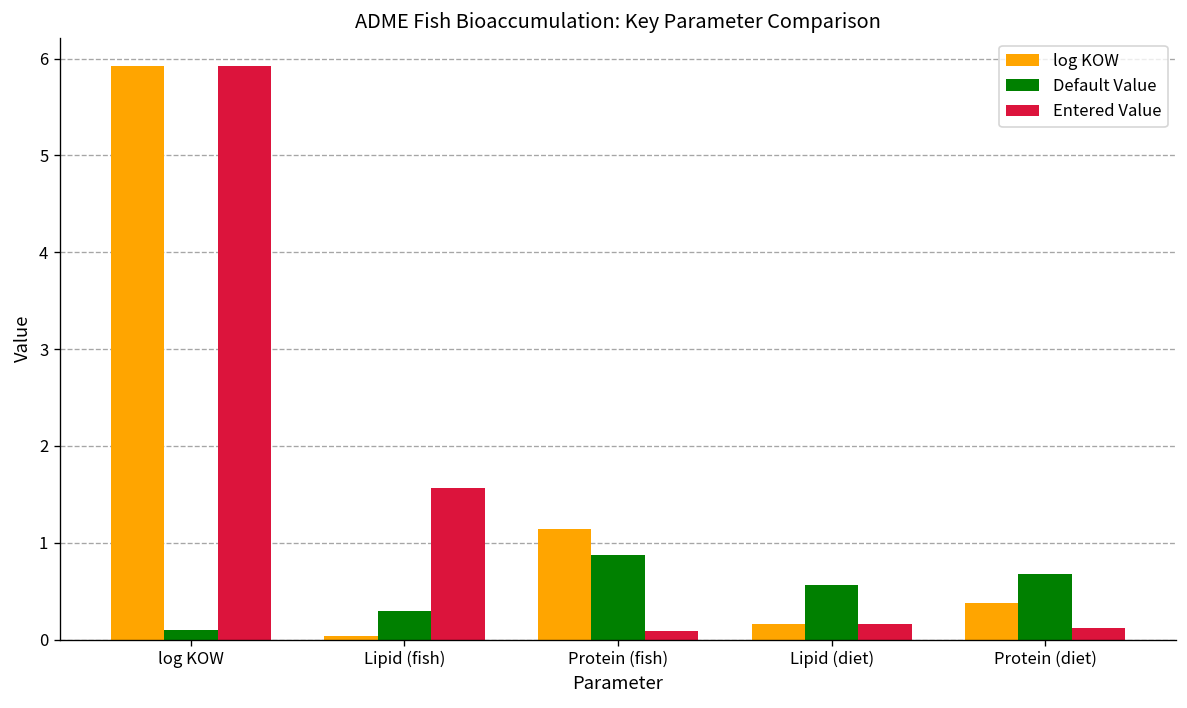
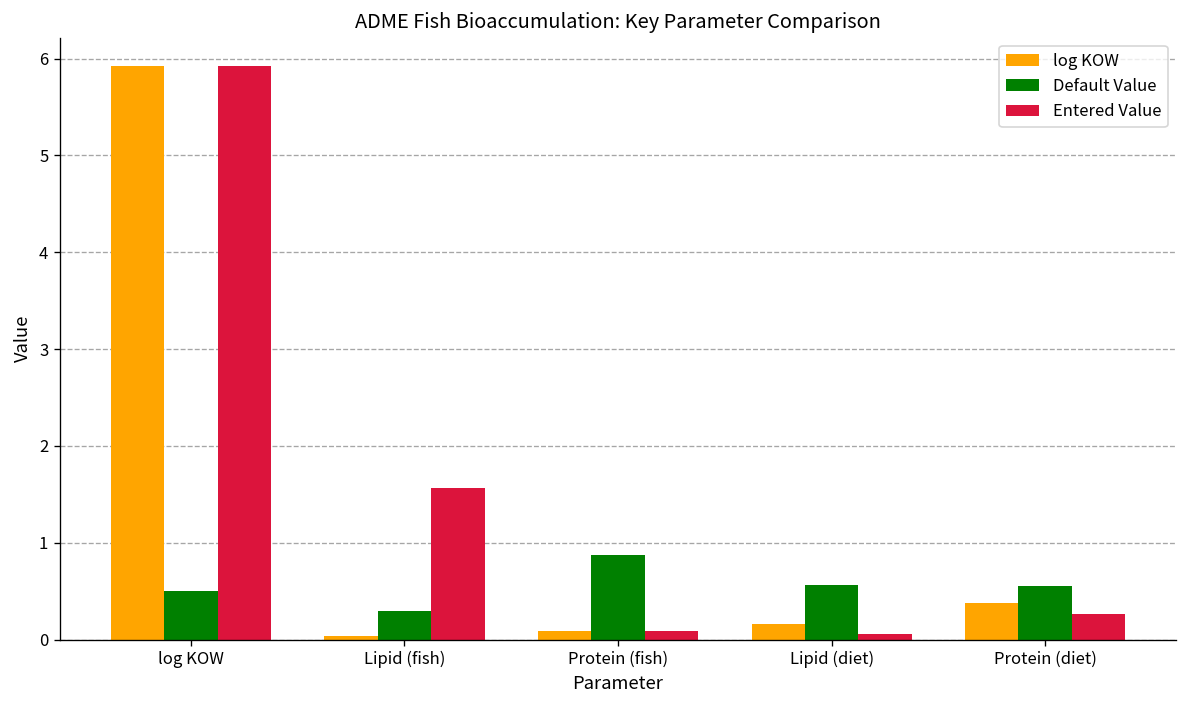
  {
    "log KOW": {
      "log KOW": 5.9,
      "Lipid (fish)": 0.0,
-     "Protein (fish)": 1.1,
+     "Protein (fish)": 0.1,
      "Lipid (diet)": 0.2,
      "Protein (diet)": 0.4
    },
    "Default Value": {
-     "log KOW": 0.1,
+     "log KOW": 0.5,
      "Lipid (fish)": 0.3,
      "Protein (fish)": 0.9,
      "Lipid (diet)": 0.6,
-     "Protein (diet)": 0.7
+     "Protein (diet)": 0.6
    },
    "Entered Value": {
      "log KOW": 5.9,
      "Lipid (fish)": 1.6,
      "Protein (fish)": 0.1,
-     "Lipid (diet)": 0.2,
-     "Protein (diet)": 0.1
+     "Lipid (diet)": 0.1,
+     "Protein (diet)": 0.3
    }
  }
